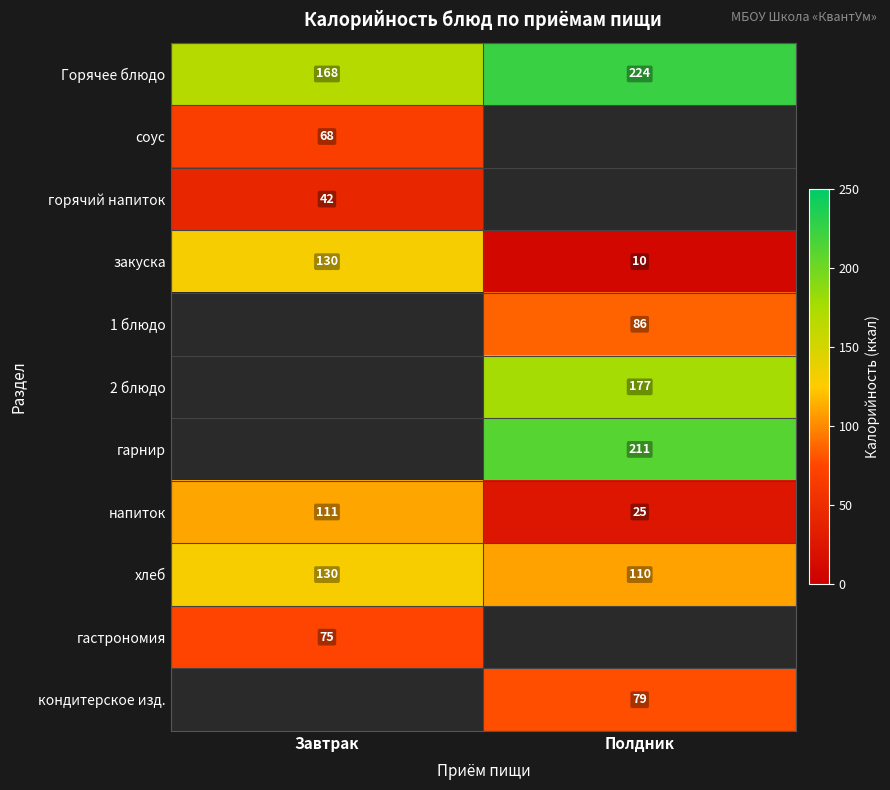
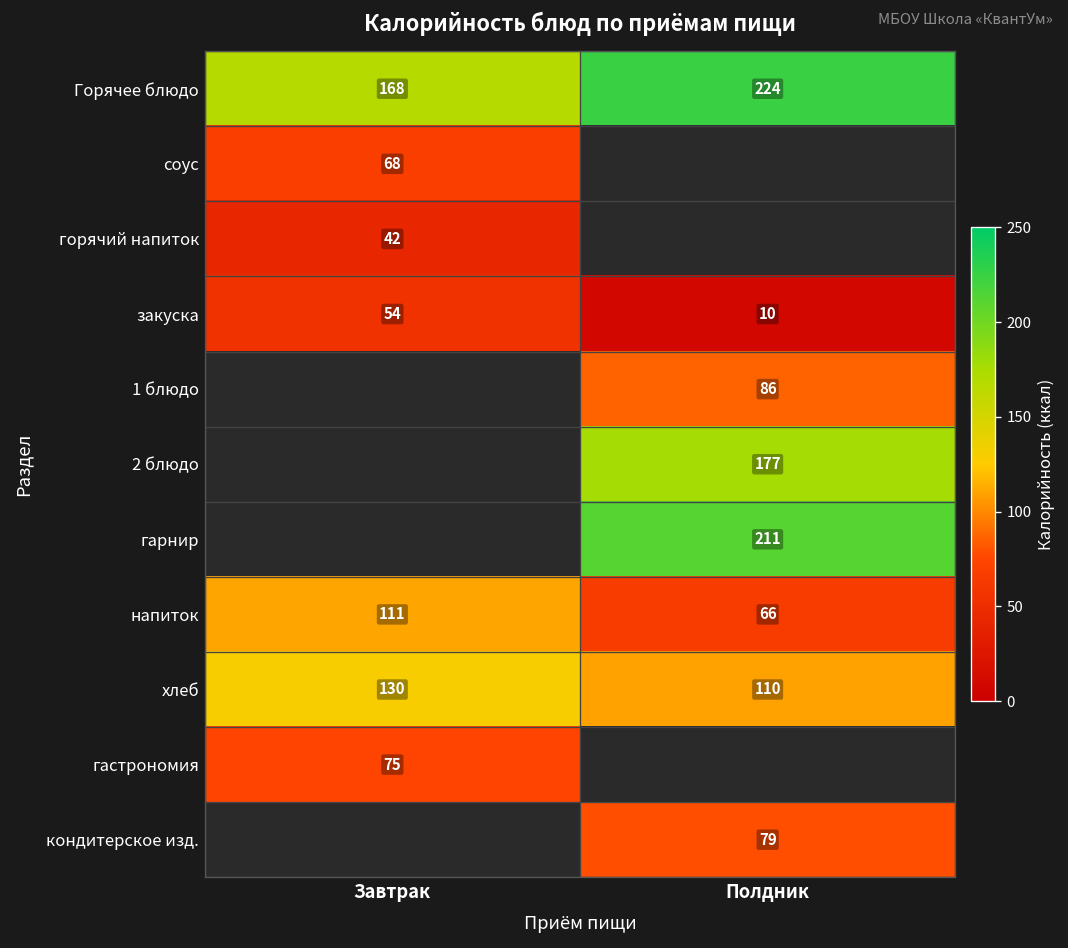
  {
    "закуска": {
-     "Завтрак": 130
+     "Завтрак": 54
    },
    "напиток": {
-     "Полдник": 25
+     "Полдник": 66
    }
  }
